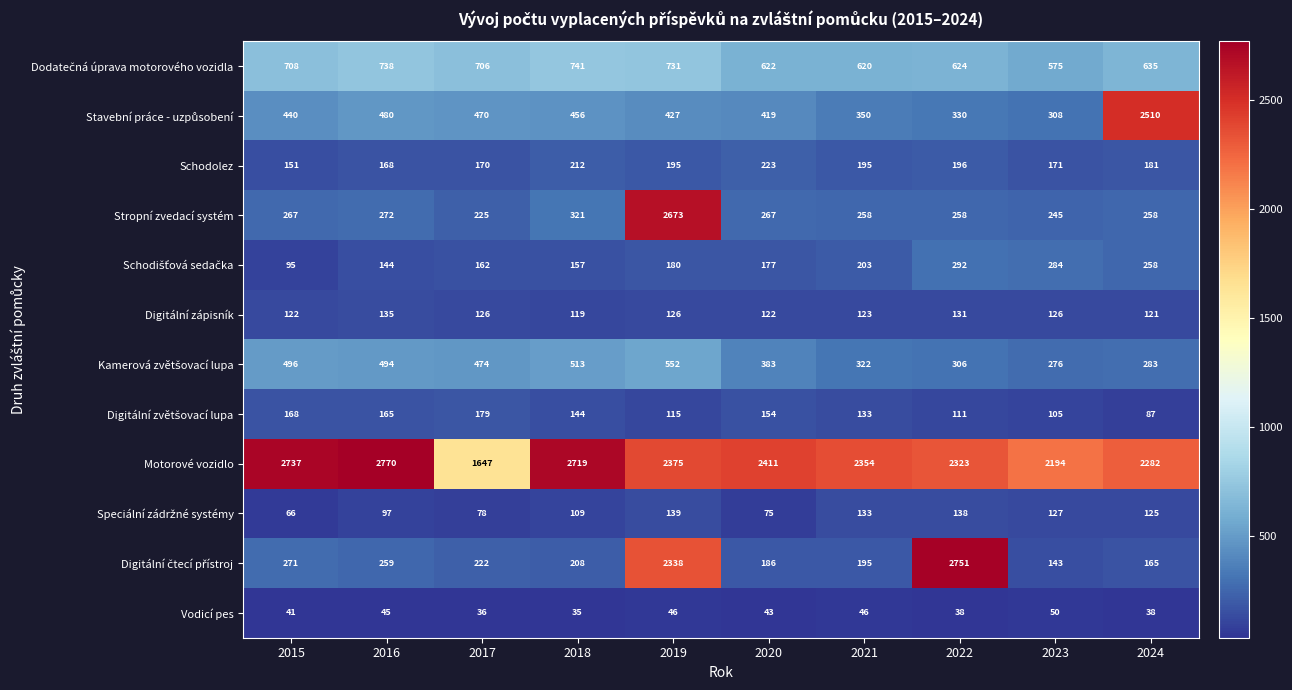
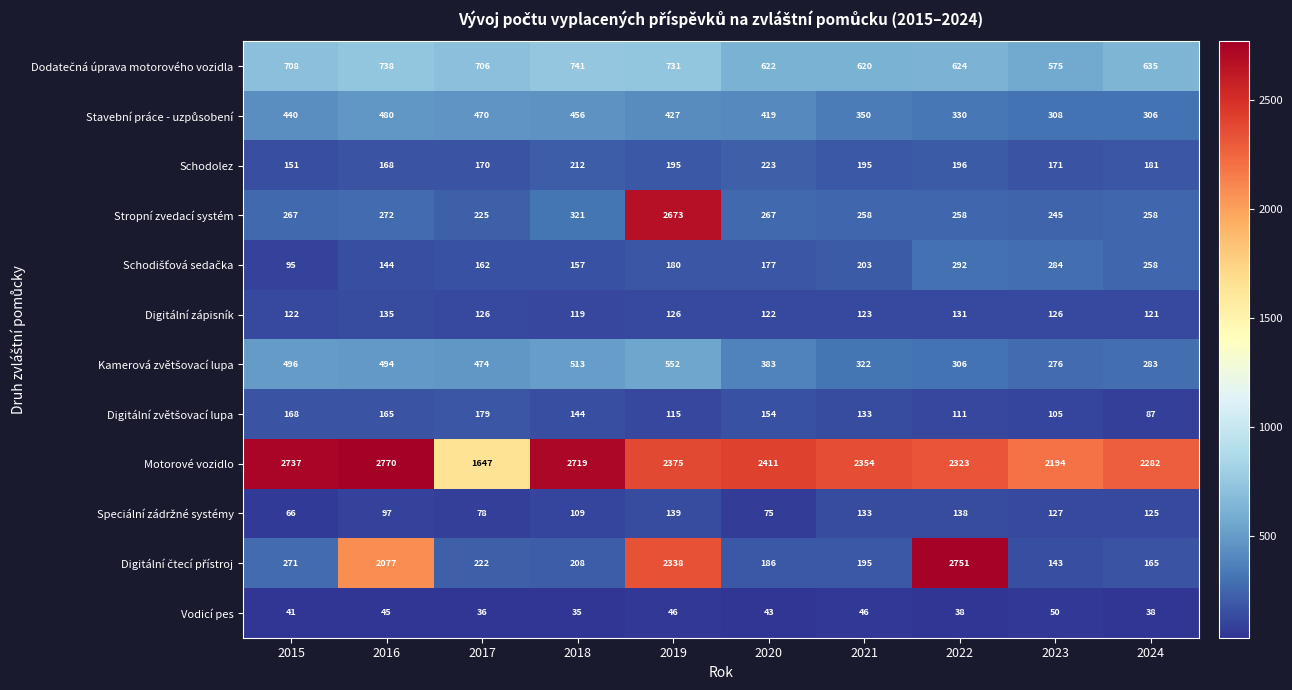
  {
    "Dodatečná úprava motorového vozidla": {
      "2015": 708,
      "2016": 738,
      "2017": 706,
      "2018": 741,
      "2019": 731,
      "2020": 622,
      "2021": 620,
      "2022": 624,
      "2023": 575,
      "2024": 635
    },
    "Stavební práce - uzpůsobení": {
      "2015": 440,
      "2016": 480,
      "2017": 470,
      "2018": 456,
      "2019": 427,
      "2020": 419,
      "2021": 350,
      "2022": 330,
      "2023": 308,
-     "2024": 2510
+     "2024": 306
    },
    "Schodolez": {
      "2015": 151,
      "2016": 168,
      "2017": 170,
      "2018": 212,
      "2019": 195,
      "2020": 223,
      "2021": 195,
      "2022": 196,
      "2023": 171,
      "2024": 181
    },
    "Stropní zvedací systém": {
      "2015": 267,
      "2016": 272,
      "2017": 225,
      "2018": 321,
      "2019": 2673,
      "2020": 267,
      "2021": 258,
      "2022": 258,
      "2023": 245,
      "2024": 258
    },
    "Schodišťová sedačka": {
      "2015": 95,
      "2016": 144,
      "2017": 162,
      "2018": 157,
      "2019": 180,
      "2020": 177,
      "2021": 203,
      "2022": 292,
      "2023": 284,
      "2024": 258
    },
    "Digitální zápisník": {
      "2015": 122,
      "2016": 135,
      "2017": 126,
      "2018": 119,
      "2019": 126,
      "2020": 122,
      "2021": 123,
      "2022": 131,
      "2023": 126,
      "2024": 121
    },
    "Kamerová zvětšovací lupa": {
      "2015": 496,
      "2016": 494,
      "2017": 474,
      "2018": 513,
      "2019": 552,
      "2020": 383,
      "2021": 322,
      "2022": 306,
      "2023": 276,
      "2024": 283
    },
    "Digitální zvětšovací lupa": {
      "2015": 168,
      "2016": 165,
      "2017": 179,
      "2018": 144,
      "2019": 115,
      "2020": 154,
      "2021": 133,
      "2022": 111,
      "2023": 105,
      "2024": 87
    },
    "Motorové vozidlo": {
      "2015": 2737,
      "2016": 2770,
      "2017": 1647,
      "2018": 2719,
      "2019": 2375,
      "2020": 2411,
      "2021": 2354,
      "2022": 2323,
      "2023": 2194,
      "2024": 2282
    },
    "Speciální zádržné systémy": {
      "2015": 66,
      "2016": 97,
      "2017": 78,
      "2018": 109,
      "2019": 139,
      "2020": 75,
      "2021": 133,
      "2022": 138,
      "2023": 127,
      "2024": 125
    },
    "Digitální čtecí přístroj": {
      "2015": 271,
-     "2016": 259,
+     "2016": 2077,
      "2017": 222,
      "2018": 208,
      "2019": 2338,
      "2020": 186,
      "2021": 195,
      "2022": 2751,
      "2023": 143,
      "2024": 165
    },
    "Vodicí pes": {
      "2015": 41,
      "2016": 45,
      "2017": 36,
      "2018": 35,
      "2019": 46,
      "2020": 43,
      "2021": 46,
      "2022": 38,
      "2023": 50,
      "2024": 38
    }
  }
